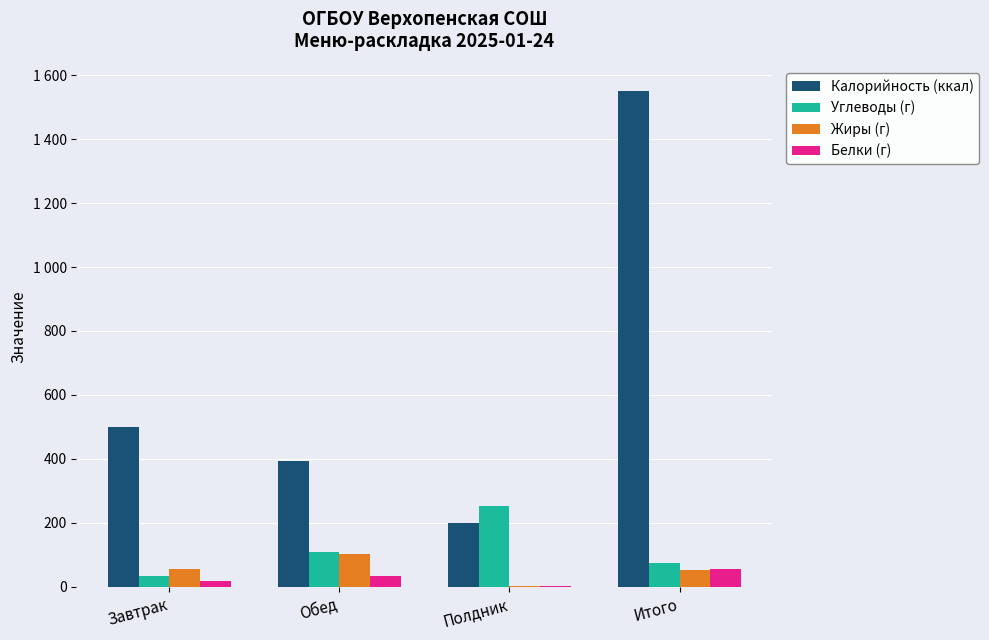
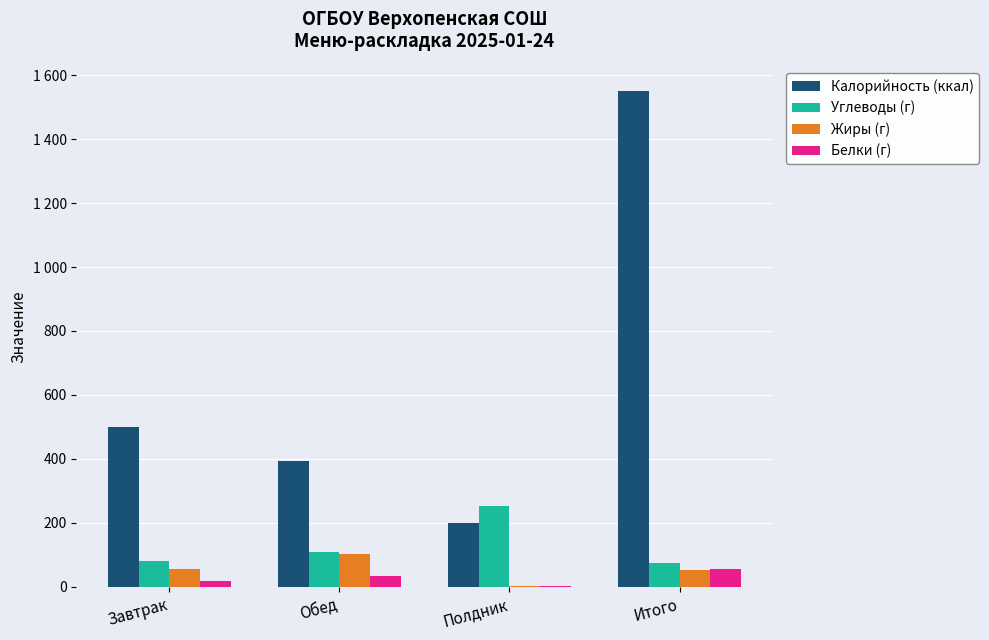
  {
    "Калорийность (ккал)": {
      "Завтрак": 500,
      "Обед": 390,
      "Полдник": 200,
      "Итого": 1550
    },
    "Углеводы (г)": {
-     "Завтрак": 30,
+     "Завтрак": 80,
      "Обед": 110,
      "Полдник": 250,
      "Итого": 80
    },
    "Жиры (г)": {
      "Завтрак": 60,
      "Обед": 100,
      "Итого": 50
    },
    "Белки (г)": {
      "Завтрак": 20,
      "Обед": 40,
      "Итого": 60
    }
  }
